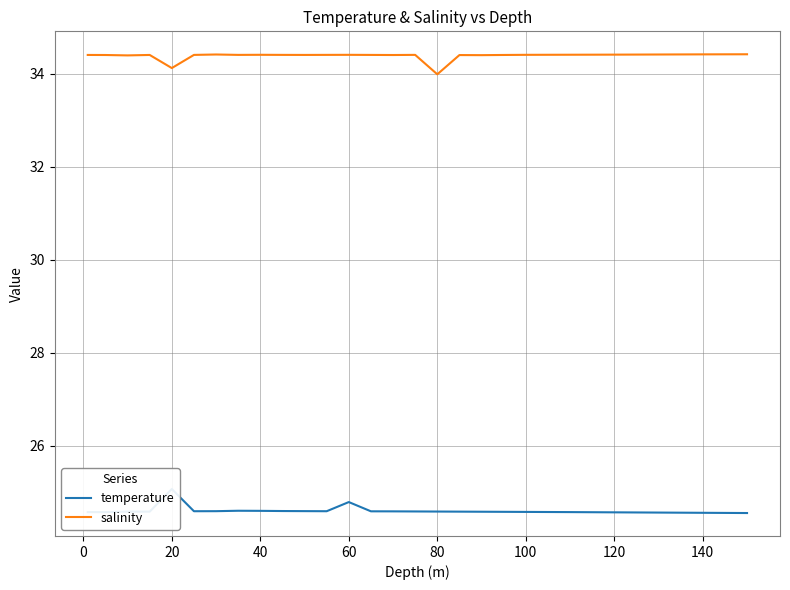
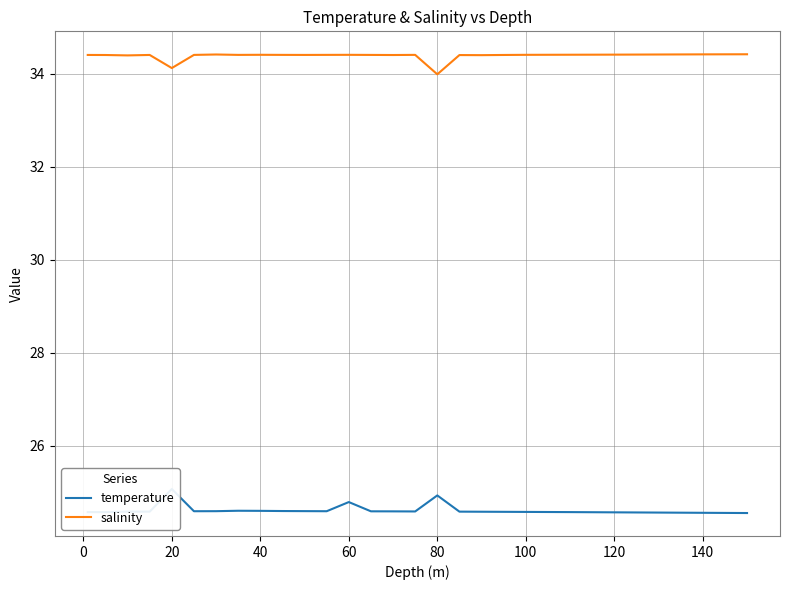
  {
    "temperature": {
      "40": 24.6,
      "60": 24.8,
-     "80": 24.6,
+     "80": 24.9,
      "100": 24.6,
      "120": 24.6,
      "140": 24.6
    },
    "salinity": {
      "20": 34.1,
      "40": 34.4,
      "60": 34.4,
      "80": 34.0,
      "100": 34.4,
      "120": 34.4,
      "140": 34.4
    }
  }
